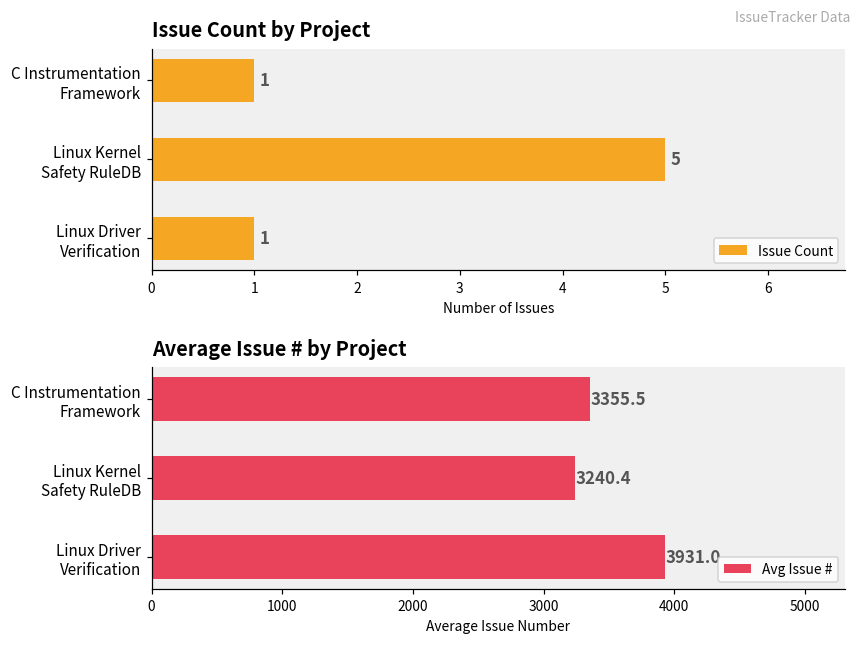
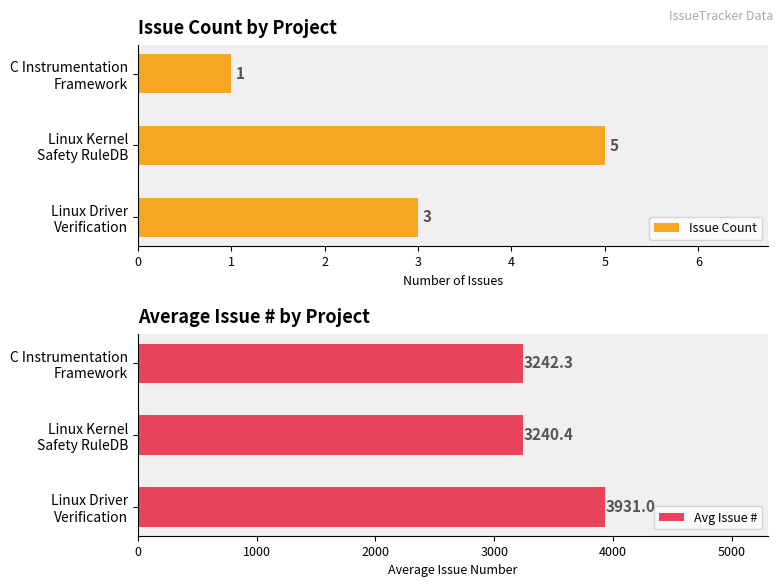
  {
    "Issue Count by Project": {
      "C Instrumentation Framework": 1,
      "Linux Kernel Safety RuleDB": 5,
-     "Linux Driver Verification": 1
+     "Linux Driver Verification": 3
    },
    "Average Issue # by Project": {
-     "C Instrumentation Framework": 3355.5,
+     "C Instrumentation Framework": 3242.3,
      "Linux Kernel Safety RuleDB": 3240.4
    }
  }
